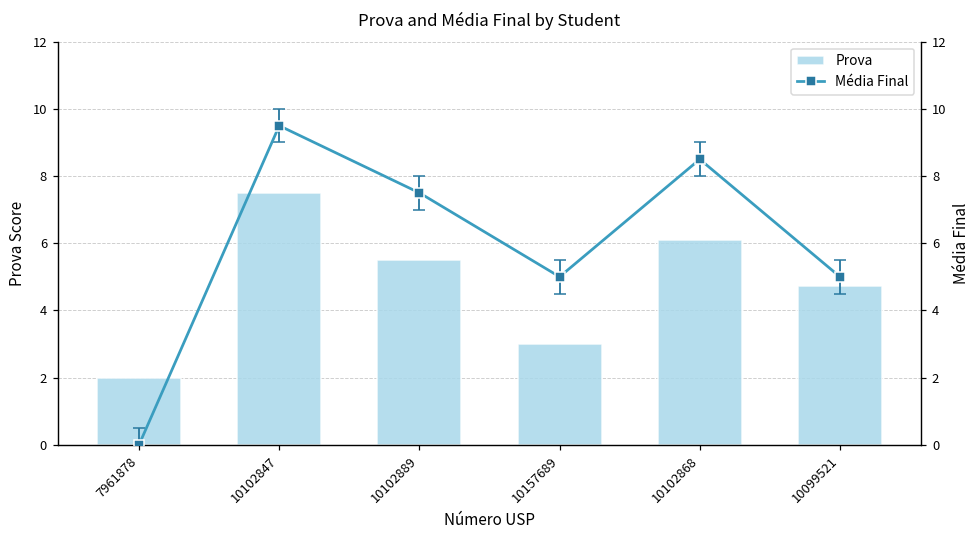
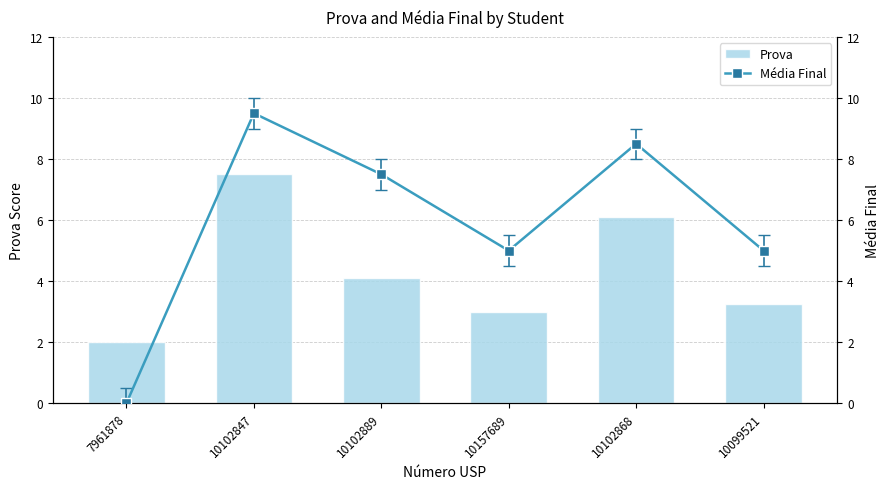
  {
    "Prova": {
      "7961878": 2.0,
      "10102847": 7.5,
-     "10102889": 5.5,
+     "10102889": 4.1,
      "10157689": 3.0,
      "10102868": 6.1,
-     "10099521": 4.7
+     "10099521": 3.3
    }
  }
